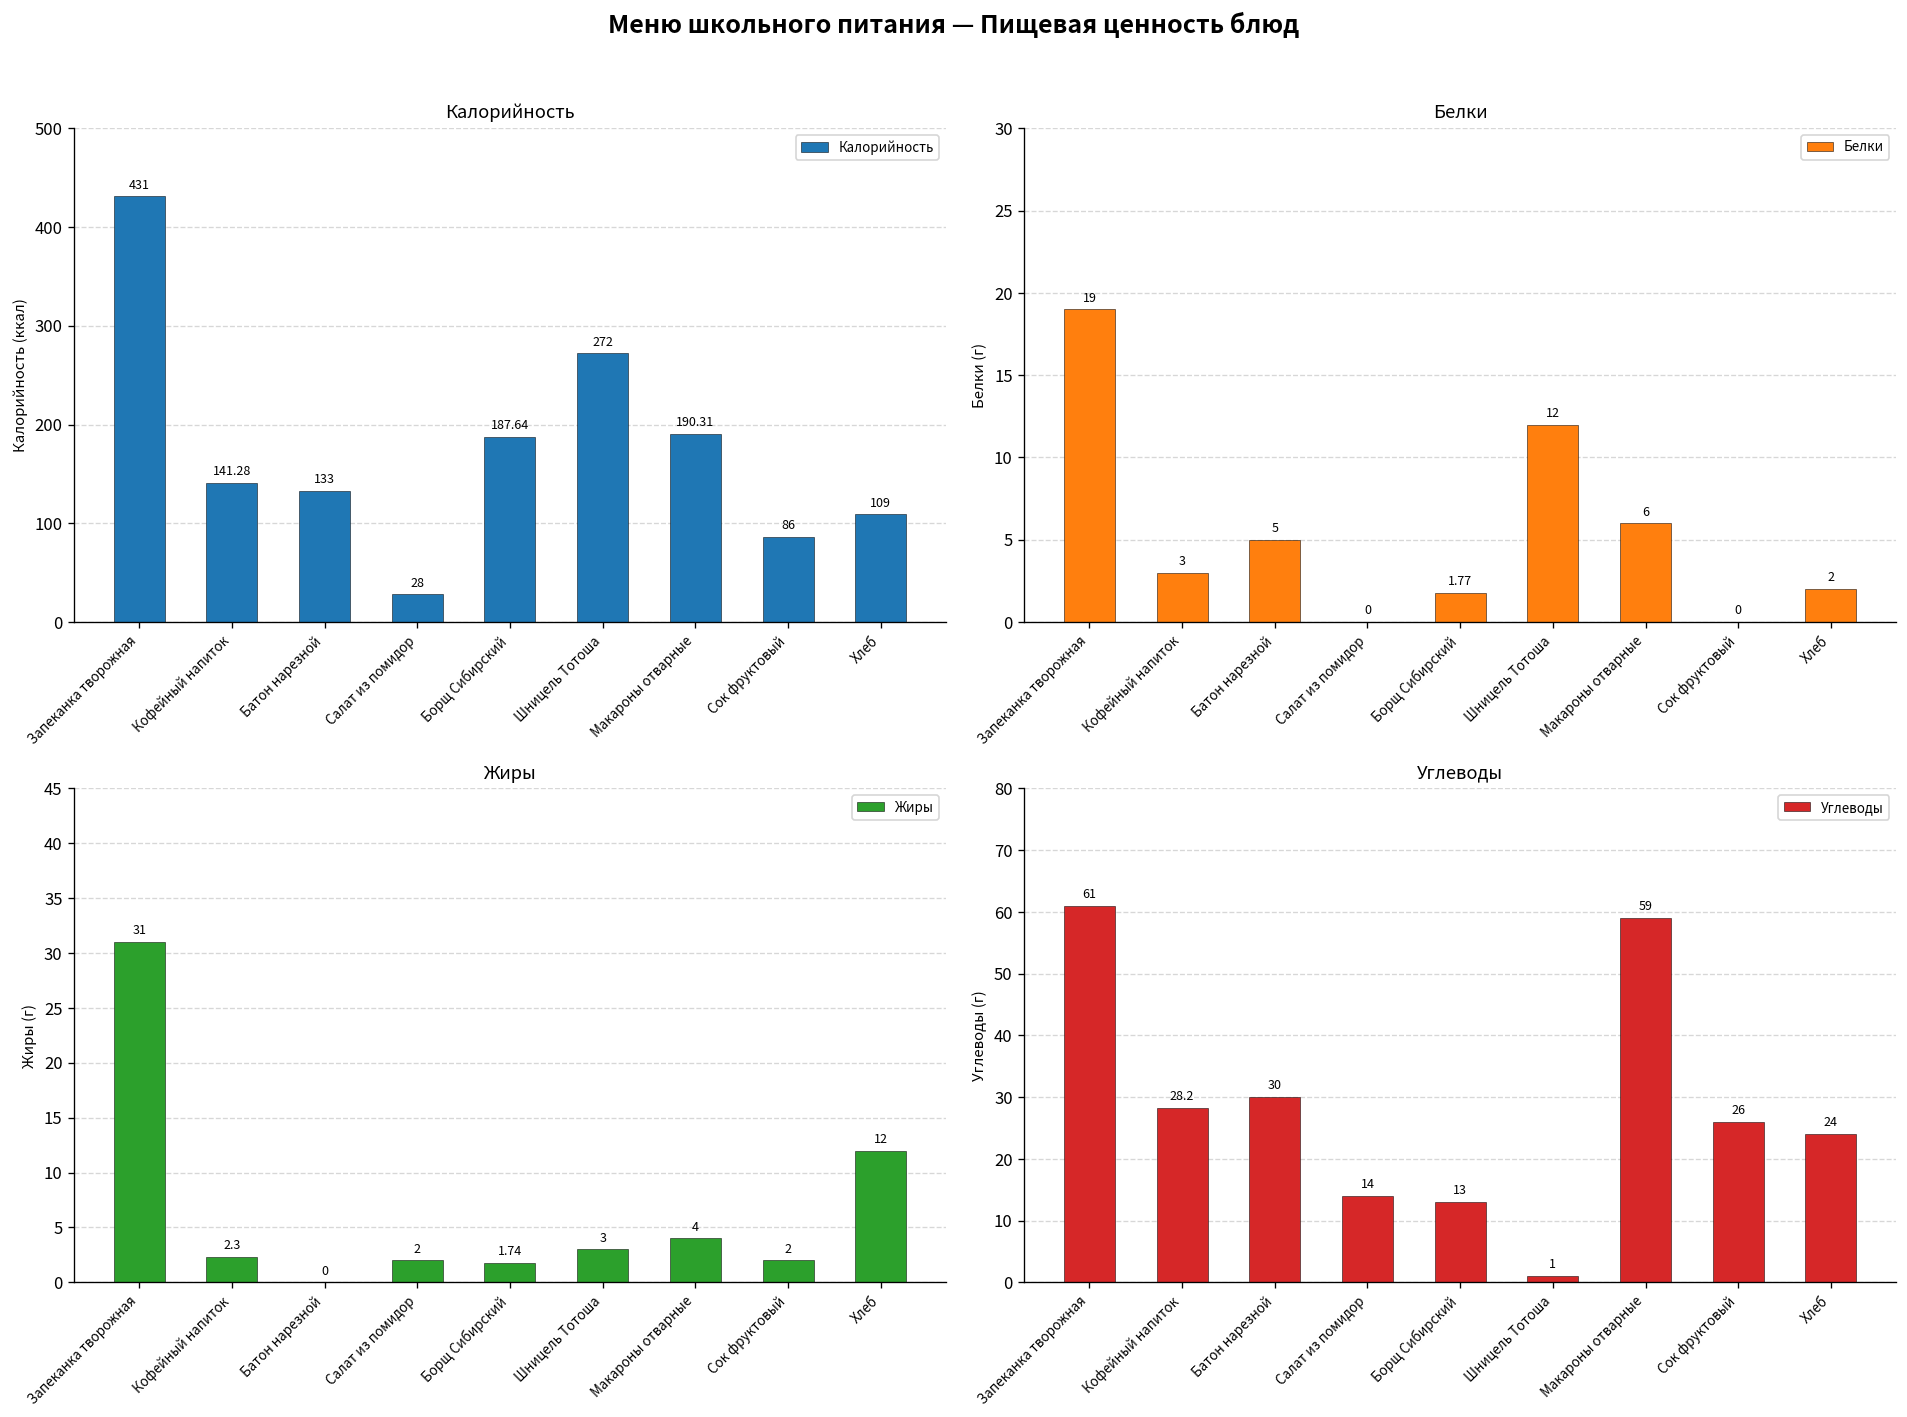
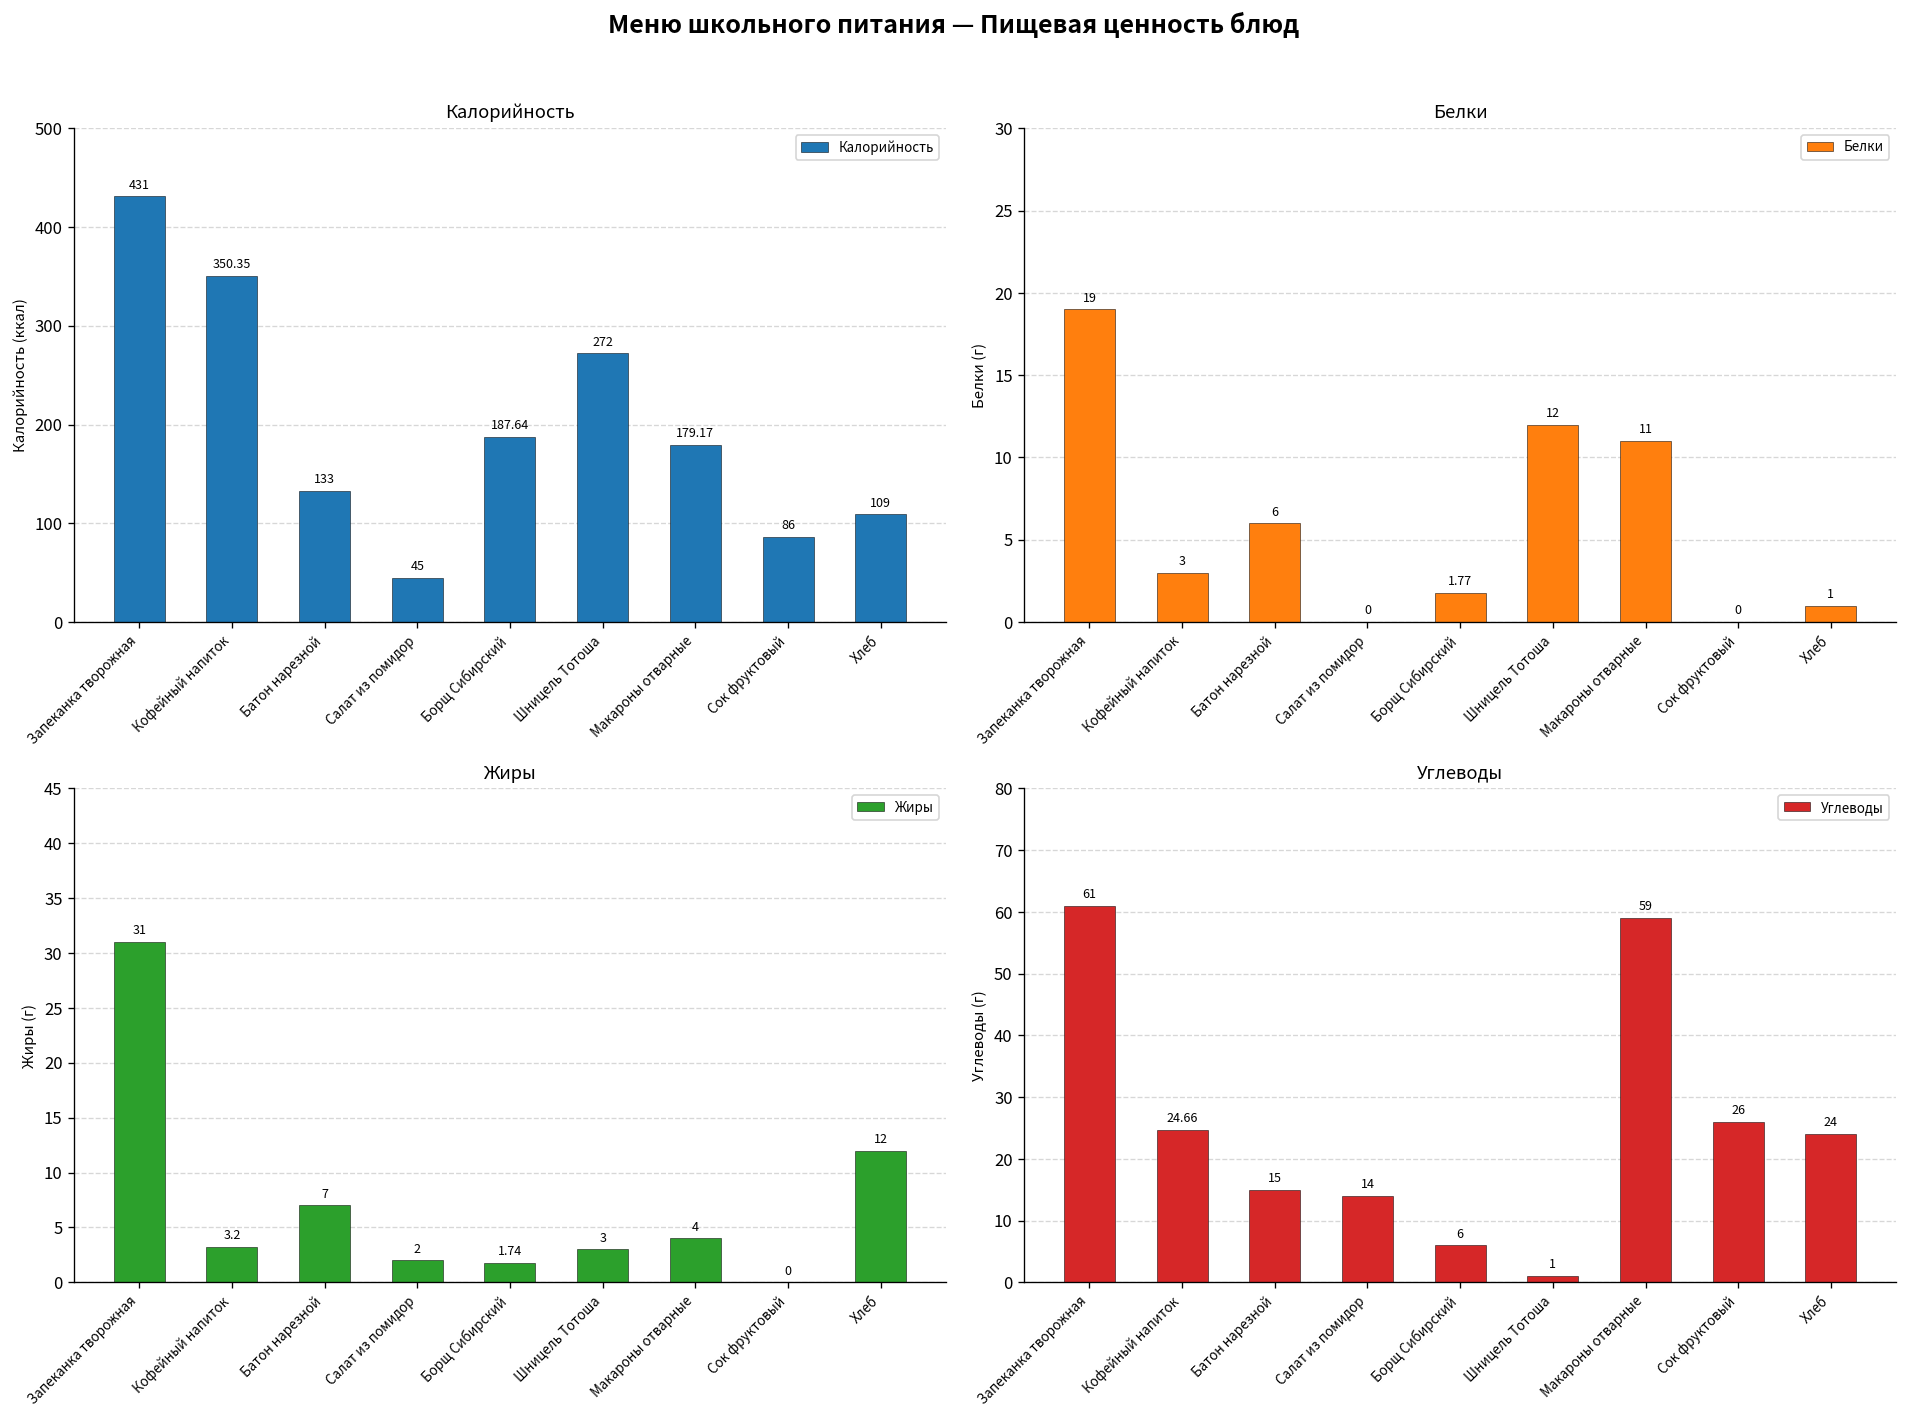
  {
    "Калорийность": {
      "Запеканка творожная": 431,
-     "Кофейный напиток": 141.28,
+     "Кофейный напиток": 350.35,
      "Батон нарезной": 133,
-     "Салат из помидор": 28,
+     "Салат из помидор": 45,
      "Борщ Сибирский": 187.64,
      "Шницель Тотоша": 272,
-     "Макароны отварные": 190.31,
+     "Макароны отварные": 179.17,
      "Сок фруктовый": 86,
      "Хлеб": 109
    },
    "Белки": {
      "Запеканка творожная": 19,
      "Кофейный напиток": 3,
-     "Батон нарезной": 5,
+     "Батон нарезной": 6,
      "Салат из помидор": 0,
      "Борщ Сибирский": 1.77,
      "Шницель Тотоша": 12,
-     "Макароны отварные": 6,
+     "Макароны отварные": 11,
      "Сок фруктовый": 0,
-     "Хлеб": 2
+     "Хлеб": 1
    },
    "Жиры": {
      "Запеканка творожная": 31,
-     "Кофейный напиток": 2.3,
-     "Батон нарезной": 0,
+     "Кофейный напиток": 3.2,
+     "Батон нарезной": 7,
      "Салат из помидор": 2,
      "Борщ Сибирский": 1.74,
      "Шницель Тотоша": 3,
      "Макароны отварные": 4,
-     "Сок фруктовый": 2,
+     "Сок фруктовый": 0,
      "Хлеб": 12
    },
    "Углеводы": {
      "Запеканка творожная": 61,
-     "Кофейный напиток": 28.2,
-     "Батон нарезной": 30,
+     "Кофейный напиток": 24.66,
+     "Батон нарезной": 15,
      "Салат из помидор": 14,
-     "Борщ Сибирский": 13,
+     "Борщ Сибирский": 6,
      "Шницель Тотоша": 1,
      "Макароны отварные": 59,
      "Сок фруктовый": 26,
      "Хлеб": 24
    }
  }
